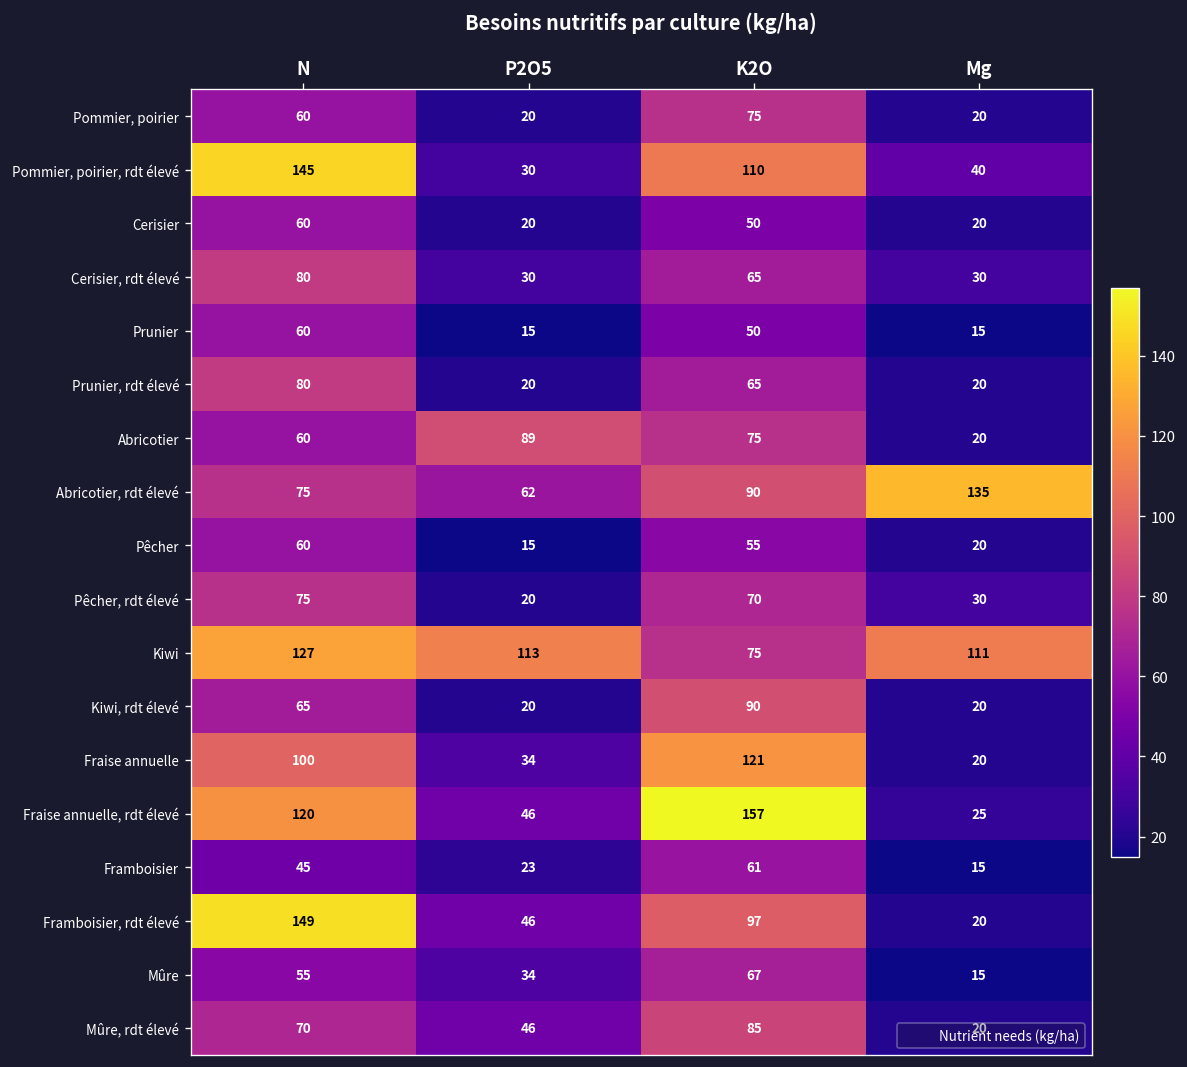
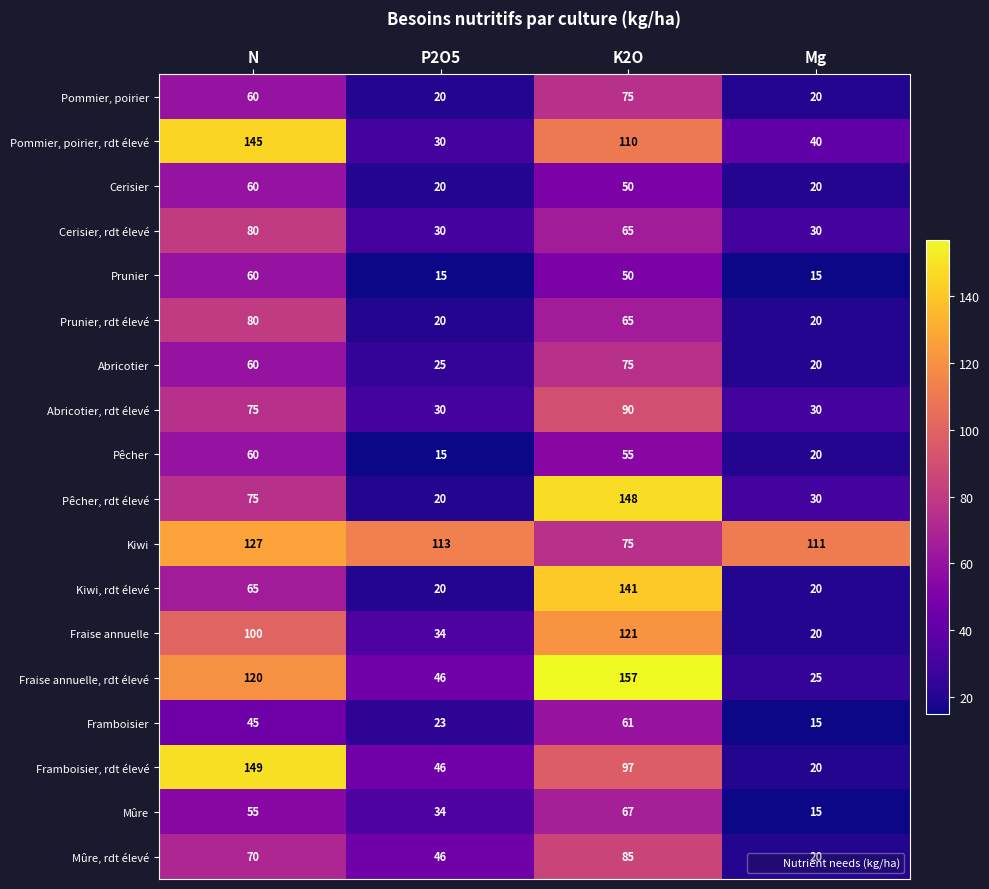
  {
    "Pommier, poirier": {
      "N": 60,
      "P2O5": 20,
      "K2O": 75,
      "Mg": 20
    },
    "Pommier, poirier, rdt élevé": {
      "N": 145,
      "P2O5": 30,
      "K2O": 110,
      "Mg": 40
    },
    "Cerisier": {
      "N": 60,
      "P2O5": 20,
      "K2O": 50,
      "Mg": 20
    },
    "Cerisier, rdt élevé": {
      "N": 80,
      "P2O5": 30,
      "K2O": 65,
      "Mg": 30
    },
    "Prunier": {
      "N": 60,
      "P2O5": 15,
      "K2O": 50,
      "Mg": 15
    },
    "Prunier, rdt élevé": {
      "N": 80,
      "P2O5": 20,
      "K2O": 65,
      "Mg": 20
    },
    "Abricotier": {
      "N": 60,
-     "P2O5": 89,
+     "P2O5": 25,
      "K2O": 75,
      "Mg": 20
    },
    "Abricotier, rdt élevé": {
      "N": 75,
-     "P2O5": 62,
+     "P2O5": 30,
      "K2O": 90,
-     "Mg": 135
+     "Mg": 30
    },
    "Pêcher": {
      "N": 60,
      "P2O5": 15,
      "K2O": 55,
      "Mg": 20
    },
    "Pêcher, rdt élevé": {
      "N": 75,
      "P2O5": 20,
-     "K2O": 70,
+     "K2O": 148,
      "Mg": 30
    },
    "Kiwi": {
      "N": 127,
      "P2O5": 113,
      "K2O": 75,
      "Mg": 111
    },
    "Kiwi, rdt élevé": {
      "N": 65,
      "P2O5": 20,
-     "K2O": 90,
+     "K2O": 141,
      "Mg": 20
    },
    "Fraise annuelle": {
      "N": 100,
      "P2O5": 34,
      "K2O": 121,
      "Mg": 20
    },
    "Fraise annuelle, rdt élevé": {
      "N": 120,
      "P2O5": 46,
      "K2O": 157,
      "Mg": 25
    },
    "Framboisier": {
      "N": 45,
      "P2O5": 23,
      "K2O": 61,
      "Mg": 15
    },
    "Framboisier, rdt élevé": {
      "N": 149,
      "P2O5": 46,
      "K2O": 97,
      "Mg": 20
    },
    "Mûre": {
      "N": 55,
      "P2O5": 34,
      "K2O": 67,
      "Mg": 15
    },
    "Mûre, rdt élevé": {
      "N": 70,
      "P2O5": 46,
      "K2O": 85
    }
  }
